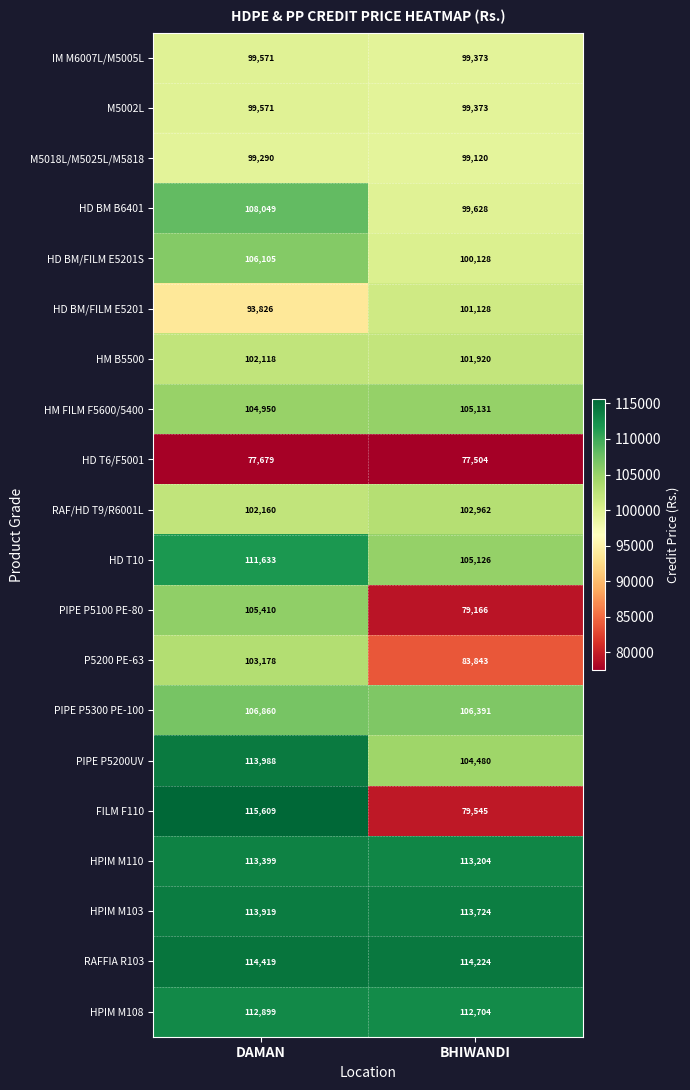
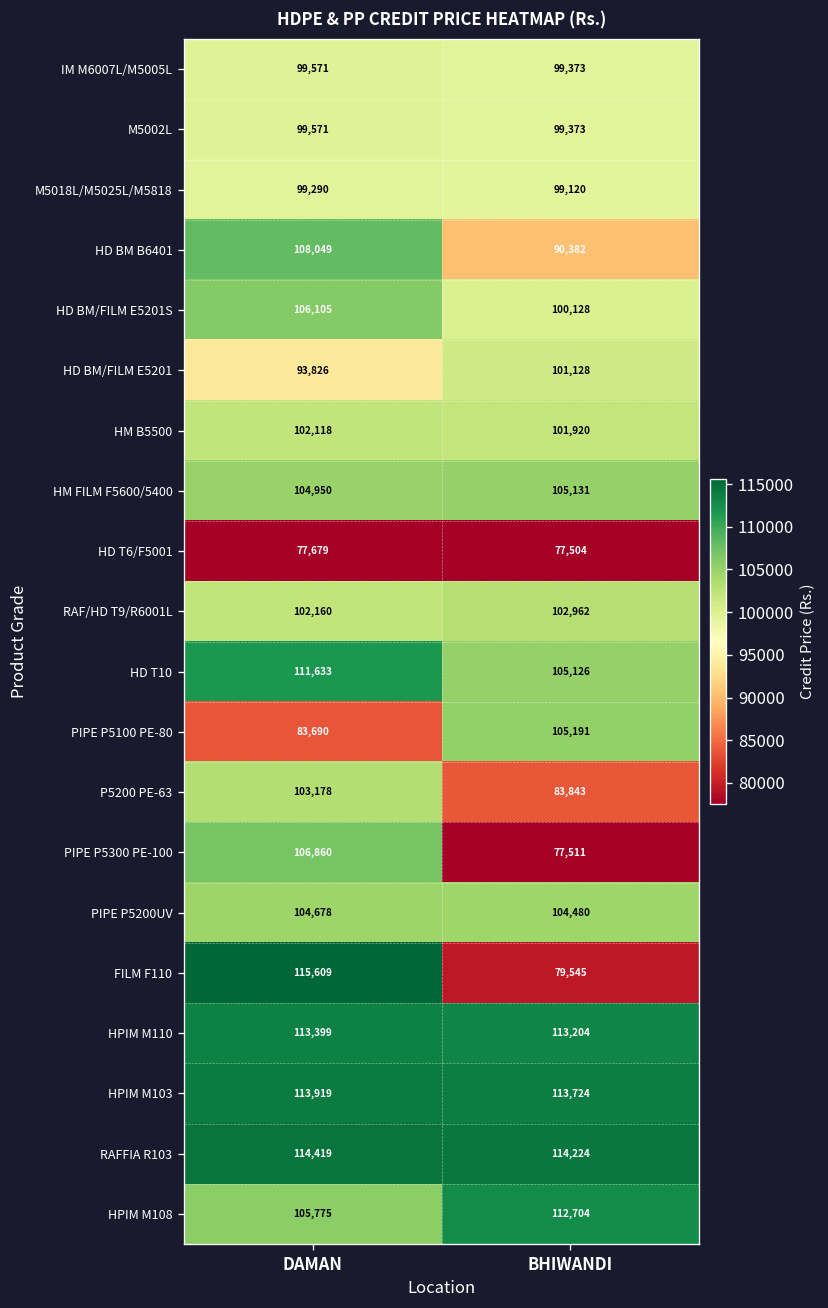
  {
    "IM M6007L/M5005L": {
      "DAMAN": "99,571",
      "BHIWANDI": "99,373"
    },
    "M5002L": {
      "DAMAN": "99,571",
      "BHIWANDI": "99,373"
    },
    "M5018L/M5025L/M5818": {
      "DAMAN": "99,290",
      "BHIWANDI": "99,120"
    },
    "HD BM B6401": {
      "DAMAN": "108,049",
-     "BHIWANDI": "99,628"
+     "BHIWANDI": "90,382"
    },
    "HD BM/FILM E5201S": {
      "DAMAN": "106,105",
      "BHIWANDI": "100,128"
    },
    "HD BM/FILM E5201": {
      "DAMAN": "93,826",
      "BHIWANDI": "101,128"
    },
    "HM B5500": {
      "DAMAN": "102,118",
      "BHIWANDI": "101,920"
    },
    "HM FILM F5600/5400": {
      "DAMAN": "104,950",
      "BHIWANDI": "105,131"
    },
    "HD T6/F5001": {
      "DAMAN": "77,679",
      "BHIWANDI": "77,504"
    },
    "RAF/HD T9/R6001L": {
      "DAMAN": "102,160",
      "BHIWANDI": "102,962"
    },
    "HD T10": {
      "DAMAN": "111,633",
      "BHIWANDI": "105,126"
    },
    "PIPE P5100 PE-80": {
-     "DAMAN": "105,410",
-     "BHIWANDI": "79,166"
+     "DAMAN": "83,690",
+     "BHIWANDI": "105,191"
    },
    "P5200 PE-63": {
      "DAMAN": "103,178",
      "BHIWANDI": "83,843"
    },
    "PIPE P5300 PE-100": {
      "DAMAN": "106,860",
-     "BHIWANDI": "106,391"
+     "BHIWANDI": "77,511"
    },
    "PIPE P5200UV": {
-     "DAMAN": "113,988",
+     "DAMAN": "104,678",
      "BHIWANDI": "104,480"
    },
    "FILM F110": {
      "DAMAN": "115,609",
      "BHIWANDI": "79,545"
    },
    "HPIM M110": {
      "DAMAN": "113,399",
      "BHIWANDI": "113,204"
    },
    "HPIM M103": {
      "DAMAN": "113,919",
      "BHIWANDI": "113,724"
    },
    "RAFFIA R103": {
      "DAMAN": "114,419",
      "BHIWANDI": "114,224"
    },
    "HPIM M108": {
-     "DAMAN": "112,899",
+     "DAMAN": "105,775",
      "BHIWANDI": "112,704"
    }
  }
